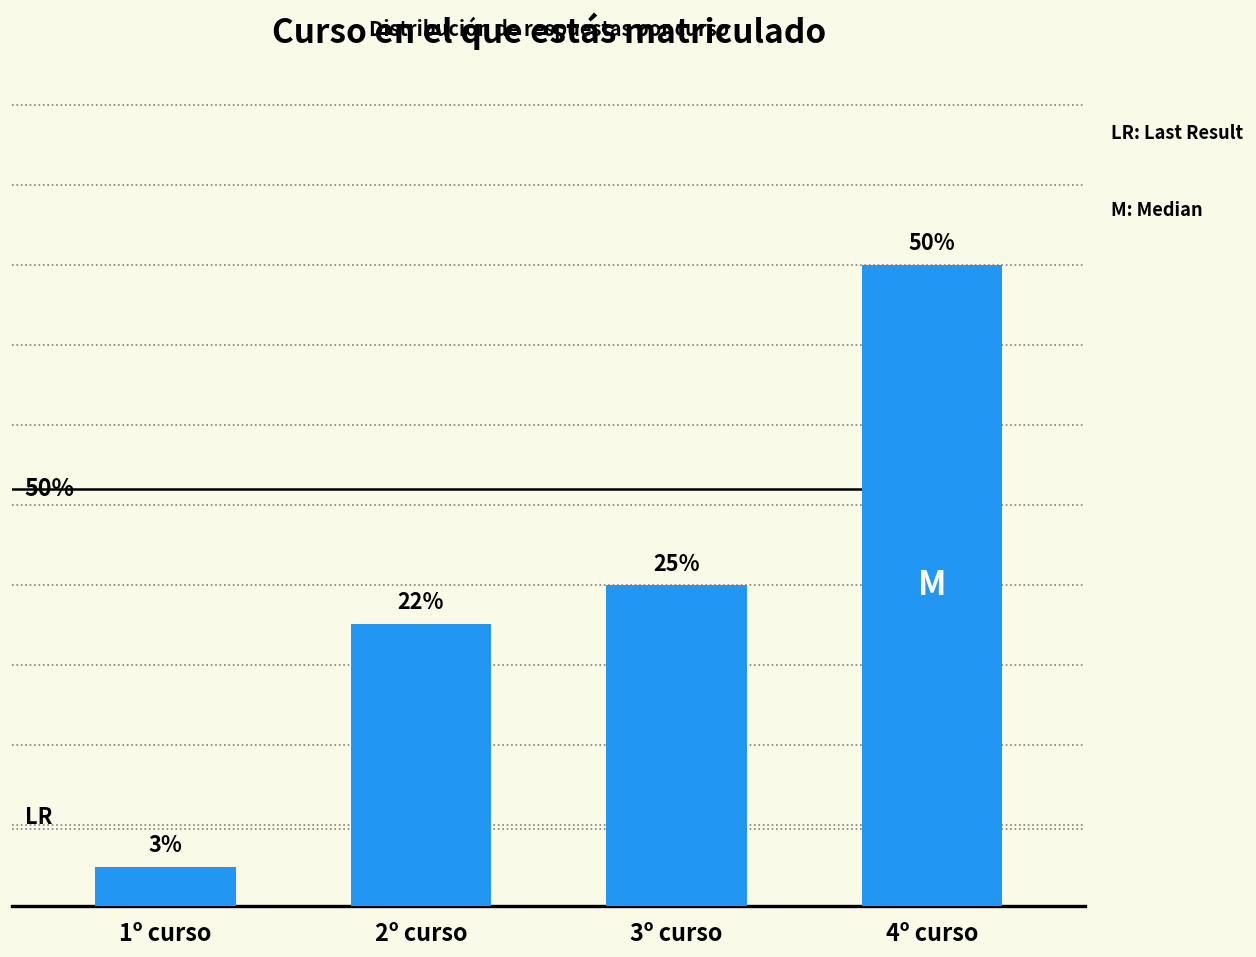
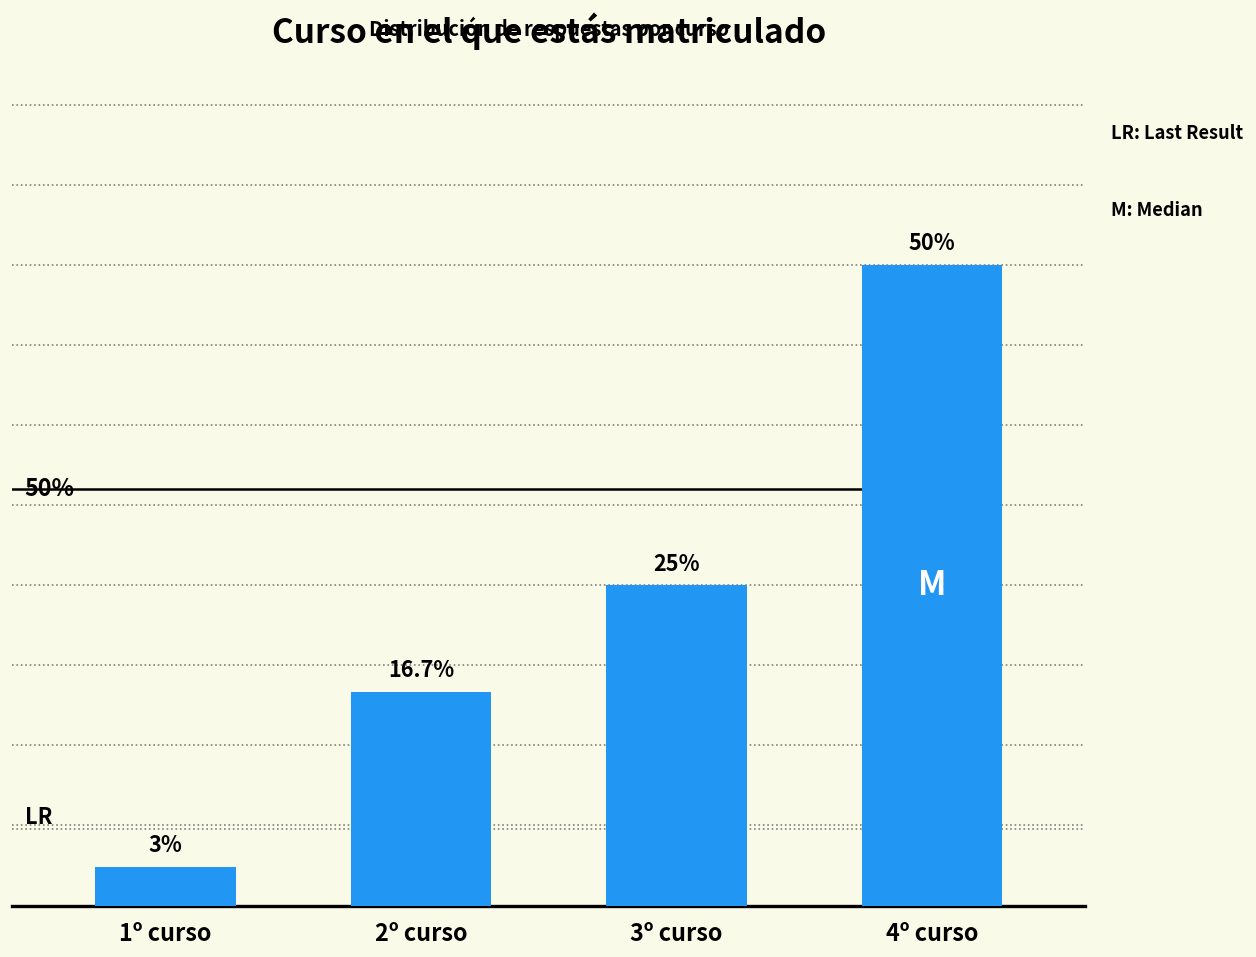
  {
    "1º curso": "3%",
-   "2º curso": "22%",
+   "2º curso": "16.7%",
    "3º curso": "25%",
    "4º curso": "50%"
  }
